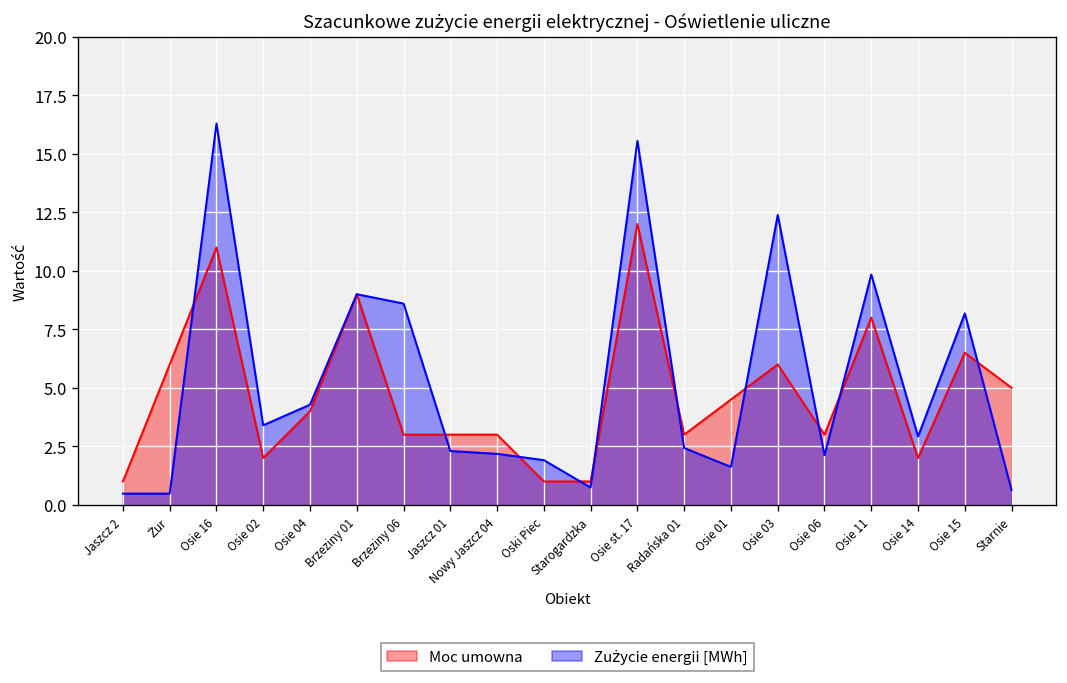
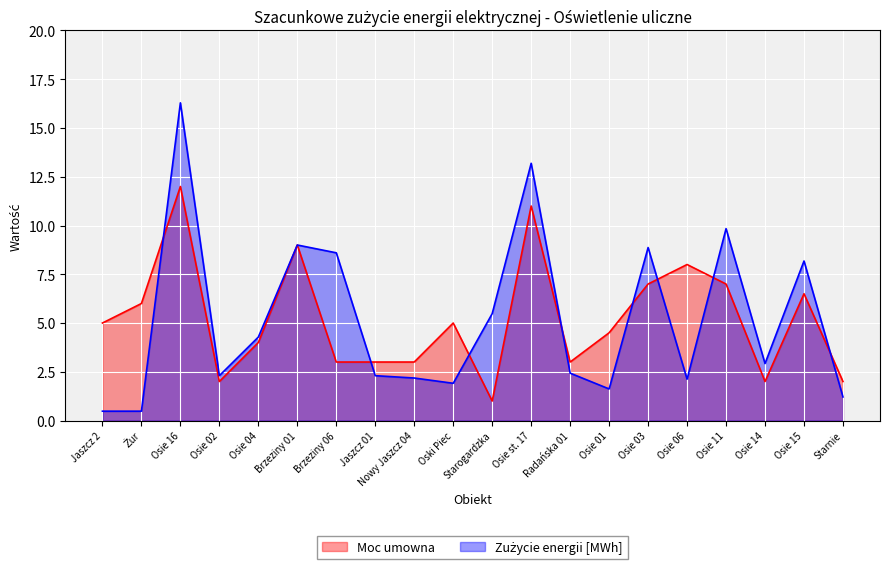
  {
    "Moc umowna": {
-     "Jaszcz 2": 1,
+     "Jaszcz 2": 5,
      "Żur": 6,
-     "Osie 16": 11,
+     "Osie 16": 12,
      "Osie 02": 2,
      "Osie 04": 4,
      "Brzeziny 06": 3,
      "Jaszcz 01": 3,
      "Nowy Jaszcz 04": 3,
-     "Oski Piec": 1,
+     "Oski Piec": 5,
      "Starogardzka": 1,
-     "Osie st. 17": 12,
+     "Osie st. 17": 11,
      "Radańska 01": 3,
      "Osie 01": 4.5,
-     "Osie 03": 6,
-     "Osie 06": 3,
-     "Osie 11": 8,
+     "Osie 03": 7,
+     "Osie 06": 8,
+     "Osie 11": 7,
      "Osie 14": 2,
      "Osie 15": 6.5,
-     "Starnie": 5
+     "Starnie": 2
    },
    "Zużycie energii [MWh]": {
      "Jaszcz 2": 0.5,
      "Żur": 0.5,
      "Osie 16": 16.3,
-     "Osie 02": 3.4,
+     "Osie 02": 2.3,
      "Osie 04": 4.3,
      "Brzeziny 06": 8.6,
      "Jaszcz 01": 2.3,
      "Nowy Jaszcz 04": 2.2,
      "Oski Piec": 1.9,
-     "Starogardzka": 0.7,
-     "Osie st. 17": 15.6,
+     "Starogardzka": 5.5,
+     "Osie st. 17": 13.2,
      "Radańska 01": 2.4,
      "Osie 01": 1.6,
-     "Osie 03": 12.4,
+     "Osie 03": 8.9,
      "Osie 06": 2.1,
      "Osie 11": 9.8,
      "Osie 14": 2.9,
      "Osie 15": 8.2,
-     "Starnie": 0.6
+     "Starnie": 1.2
    }
  }
